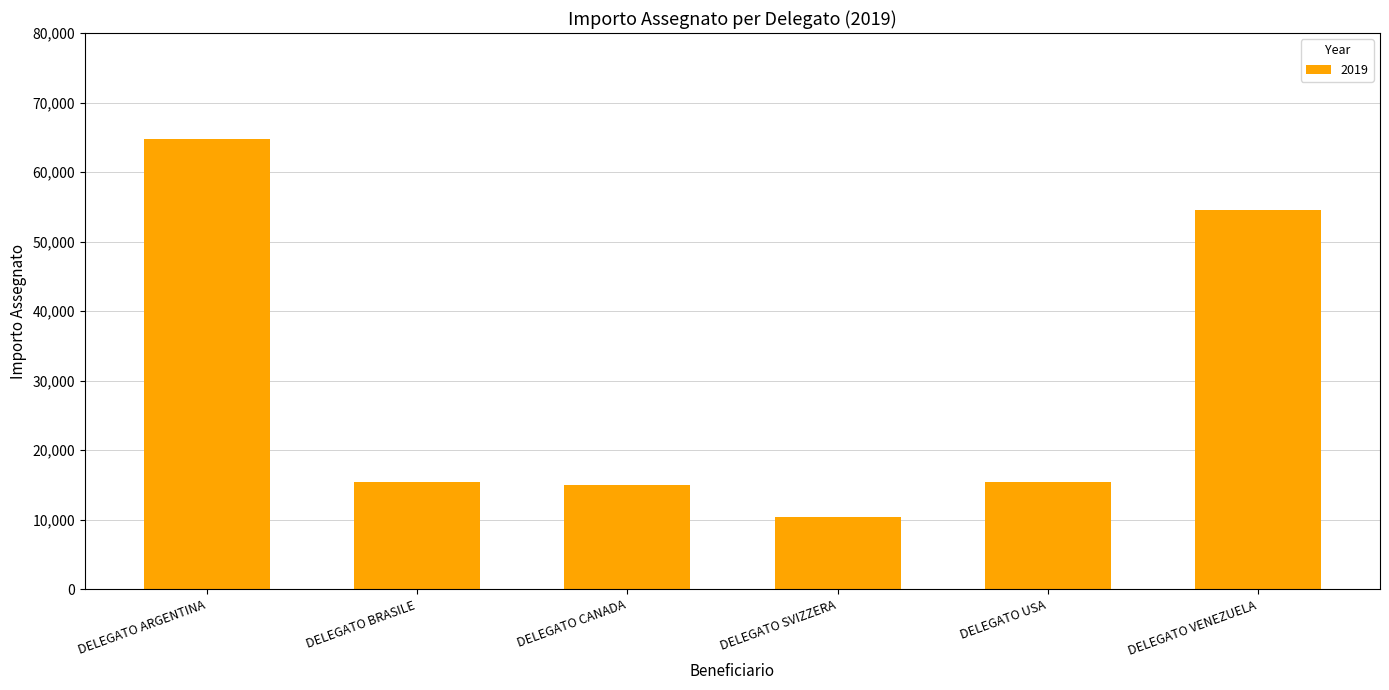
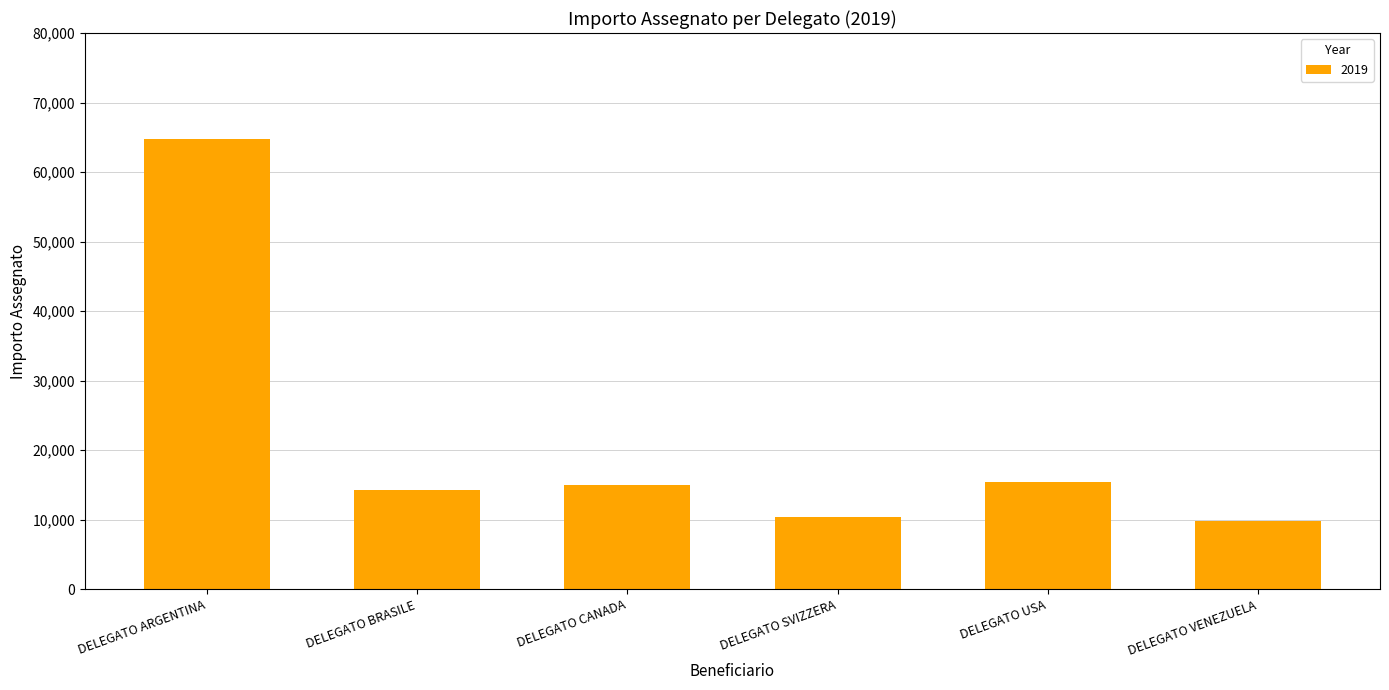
  {
    "DELEGATO ARGENTINA": "65,000",
-   "DELEGATO BRASILE": "15,000",
+   "DELEGATO BRASILE": "14,000",
    "DELEGATO CANADA": "15,000",
    "DELEGATO SVIZZERA": "10,000",
    "DELEGATO USA": "15,000",
-   "DELEGATO VENEZUELA": "55,000"
+   "DELEGATO VENEZUELA": "10,000"
  }
